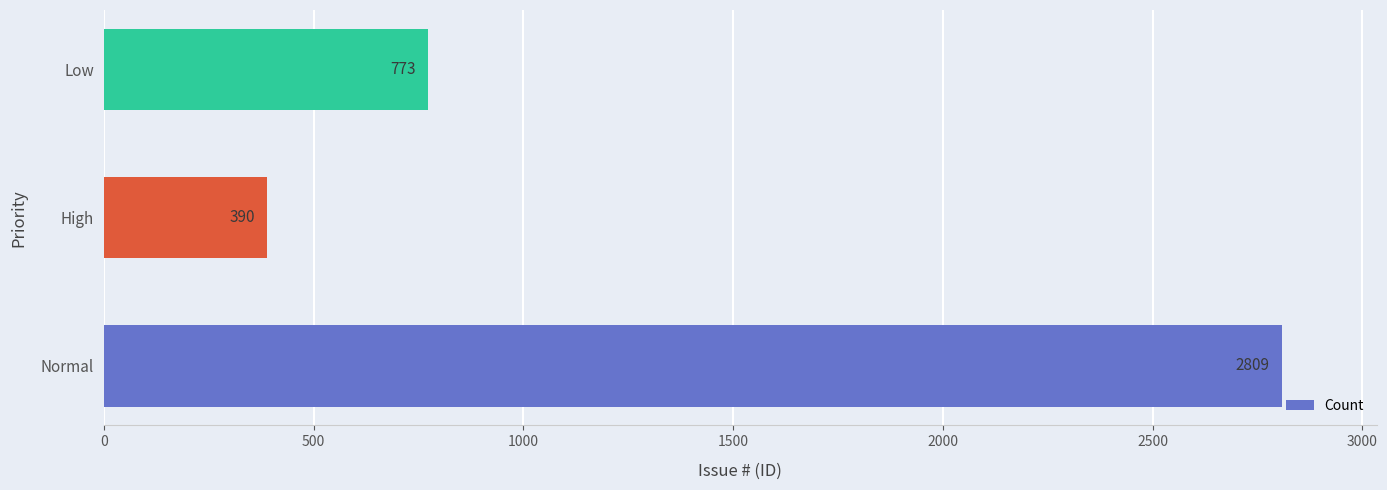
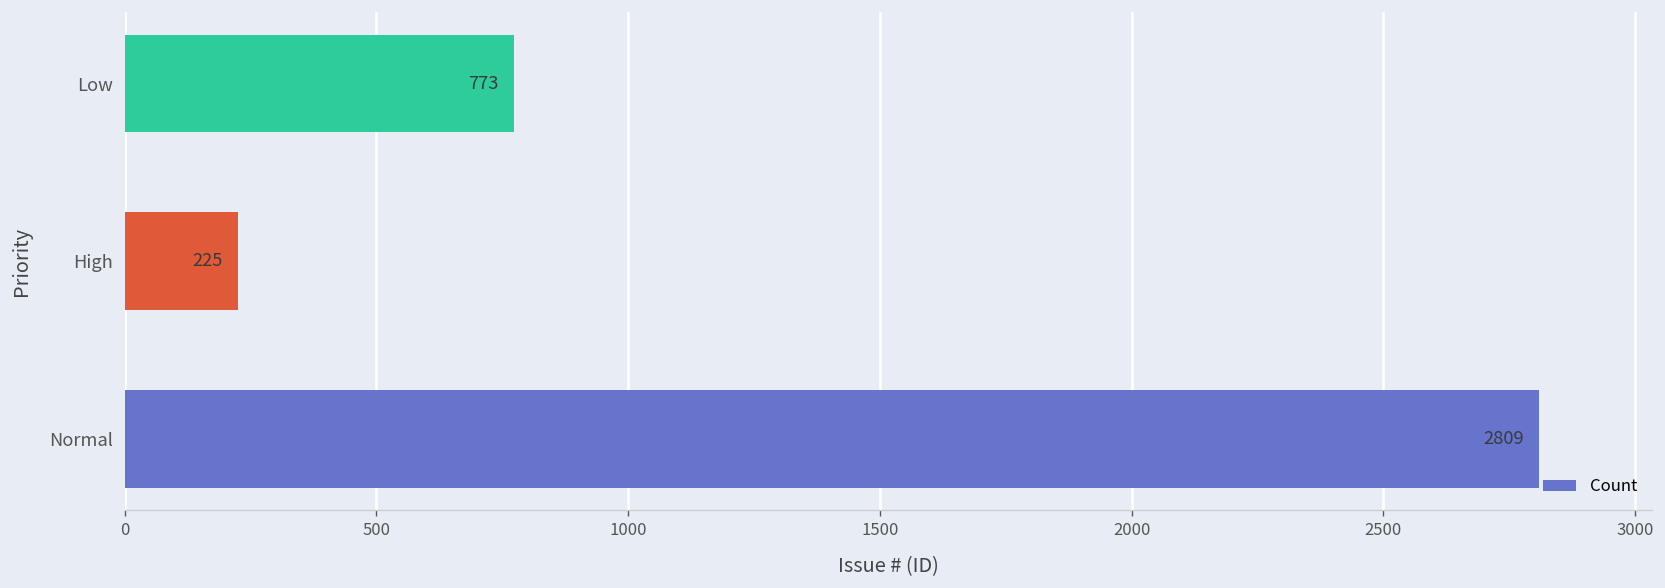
  {
    "Low": 773,
-   "High": 390,
+   "High": 225,
    "Normal": 2809
  }
